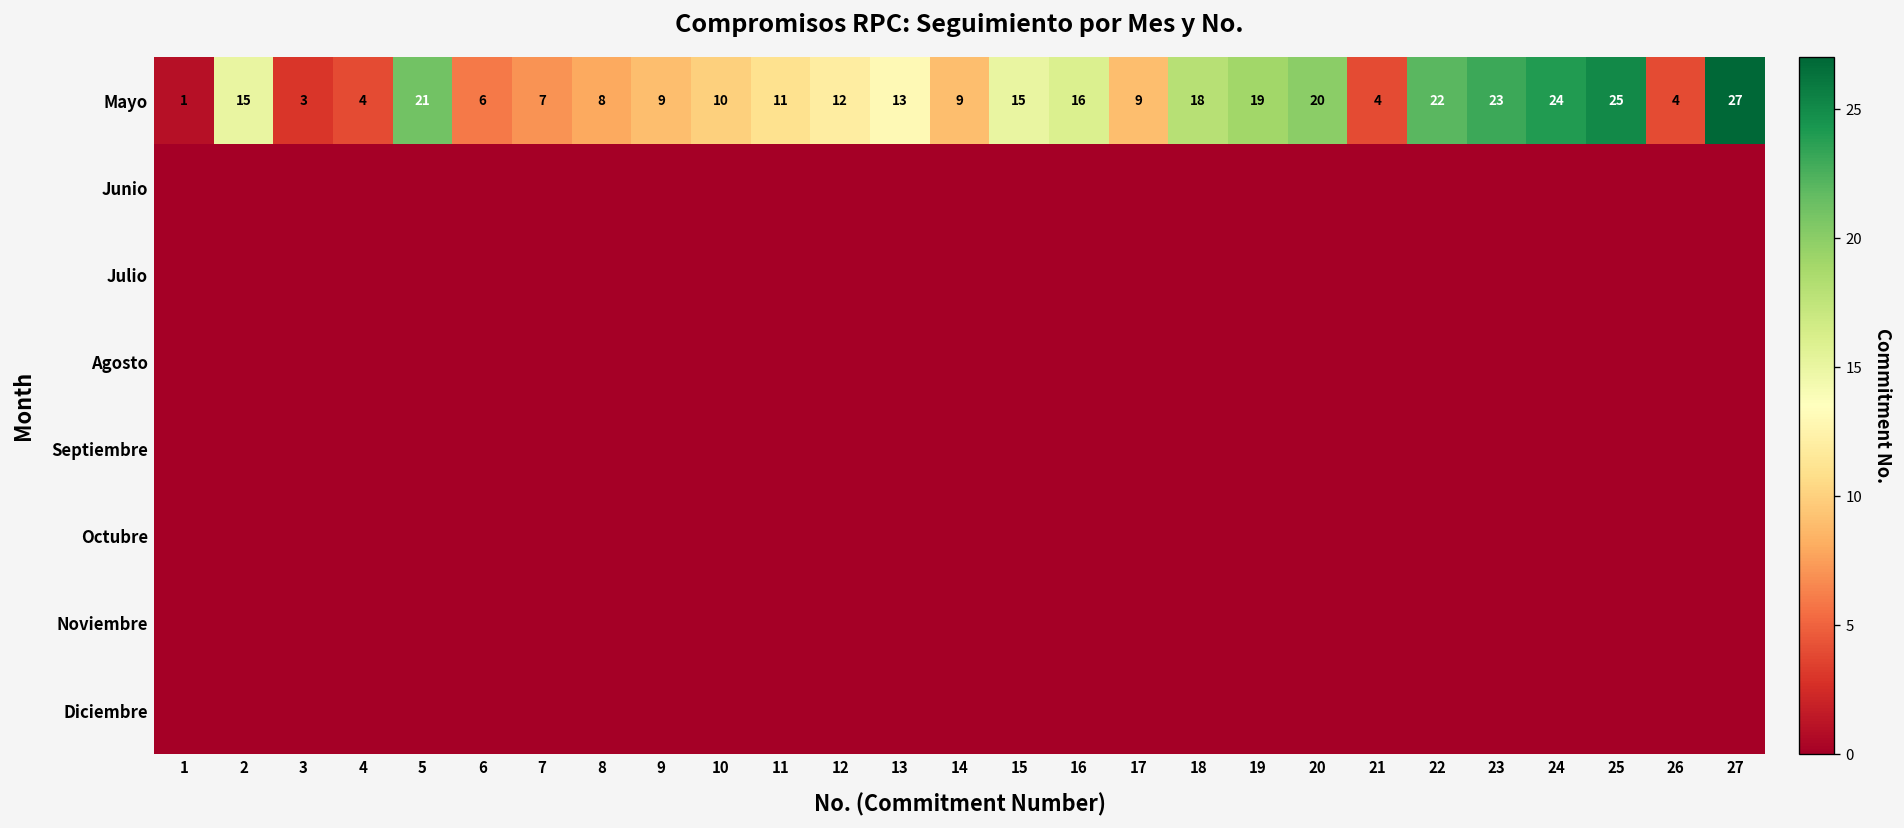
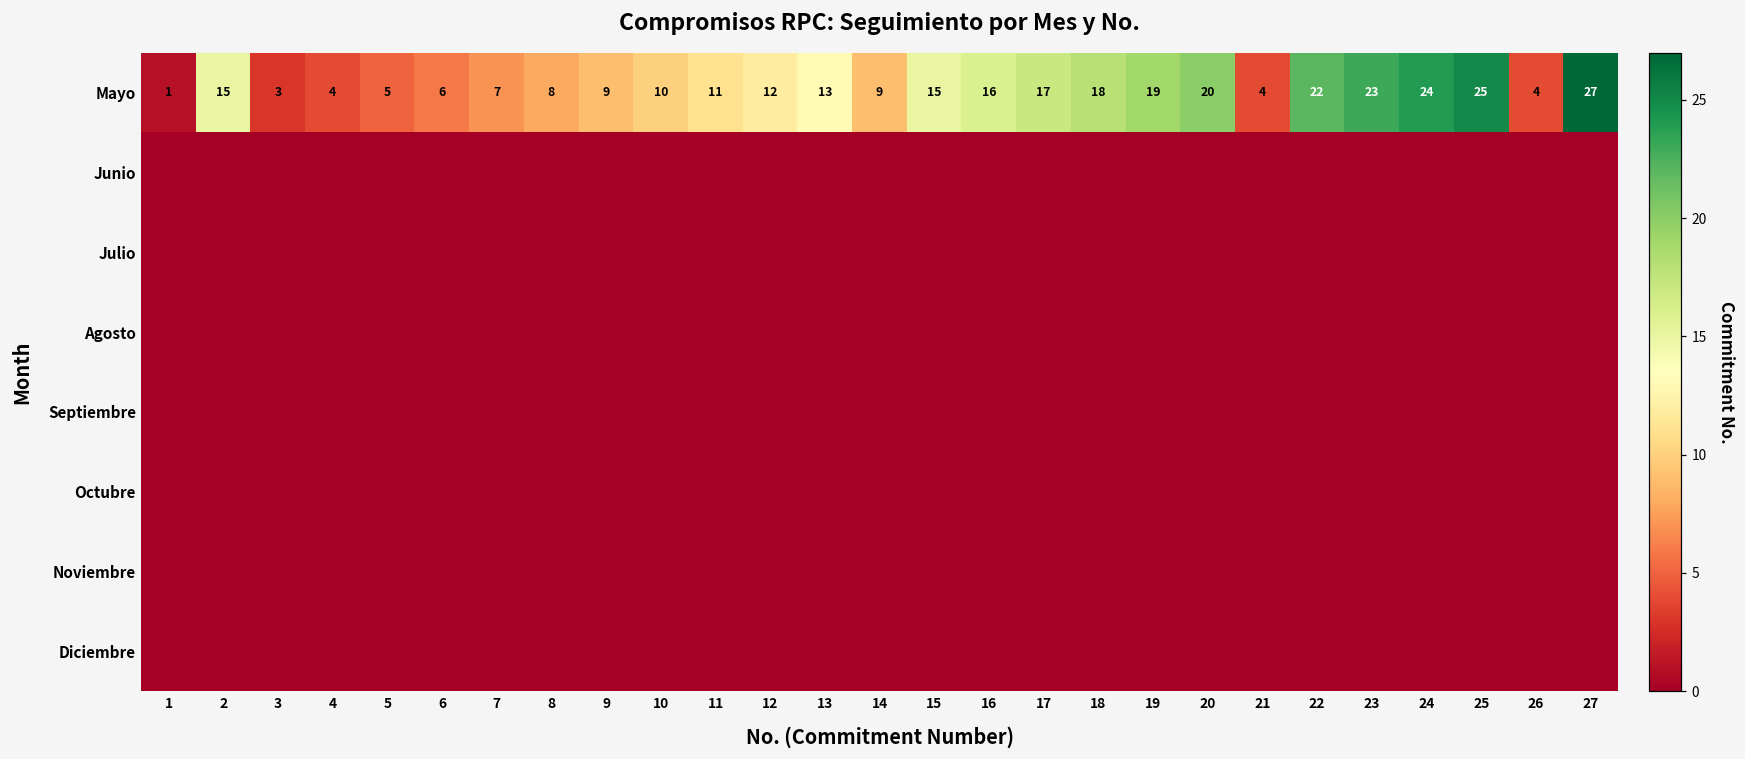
  {
    "Mayo": {
      "1": 1,
      "2": 15,
      "3": 3,
      "4": 4,
-     "5": 21,
+     "5": 5,
      "6": 6,
      "7": 7,
      "8": 8,
      "9": 9,
      "10": 10,
      "11": 11,
      "12": 12,
      "13": 13,
      "14": 9,
      "15": 15,
      "16": 16,
-     "17": 9,
+     "17": 17,
      "18": 18,
      "19": 19,
      "20": 20,
      "21": 4,
      "22": 22,
      "23": 23,
      "24": 24,
      "25": 25,
      "26": 4,
      "27": 27
    }
  }
